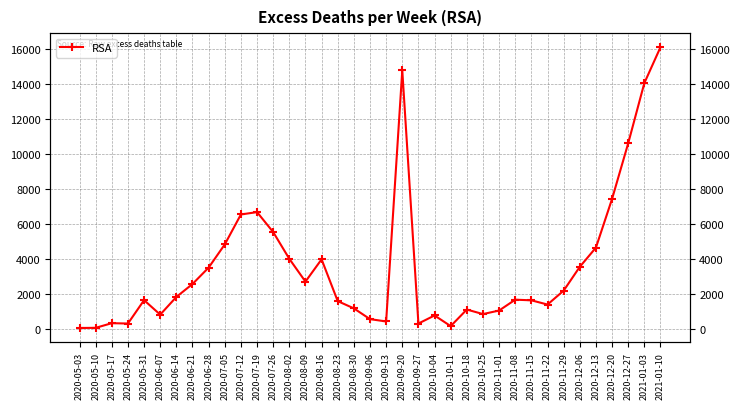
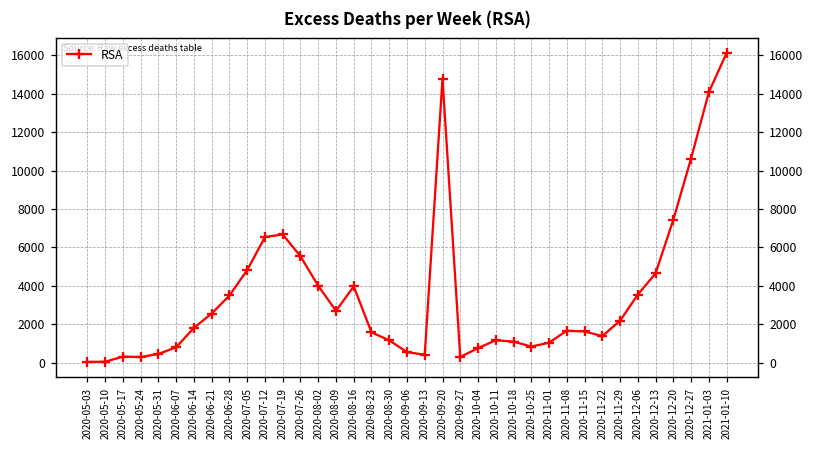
  {
    "2020-05-03": 0,
    "2020-05-10": 0,
    "2020-05-17": 300,
    "2020-05-24": 300,
-   "2020-05-31": 1600,
+   "2020-05-31": 400,
    "2020-06-07": 800,
    "2020-06-14": 1800,
    "2020-06-21": 2600,
    "2020-06-28": 3500,
    "2020-07-05": 4800,
    "2020-07-12": 6500,
    "2020-07-19": 6700,
    "2020-07-26": 5500,
    "2020-08-02": 4000,
    "2020-08-09": 2700,
    "2020-08-16": 4000,
    "2020-08-23": 1600,
    "2020-08-30": 1200,
    "2020-09-06": 500,
    "2020-09-13": 400,
    "2020-09-20": 14800,
    "2020-09-27": 300,
    "2020-10-04": 800,
-   "2020-10-11": 100,
+   "2020-10-11": 1200,
    "2020-10-18": 1100,
    "2020-10-25": 800,
    "2020-11-01": 1000,
    "2020-11-08": 1700,
    "2020-11-15": 1600,
    "2020-11-22": 1400,
    "2020-11-29": 2200,
    "2020-12-06": 3500,
    "2020-12-13": 4600,
    "2020-12-20": 7400,
    "2020-12-27": 10600,
    "2021-01-03": 14100,
    "2021-01-10": 16100
  }
